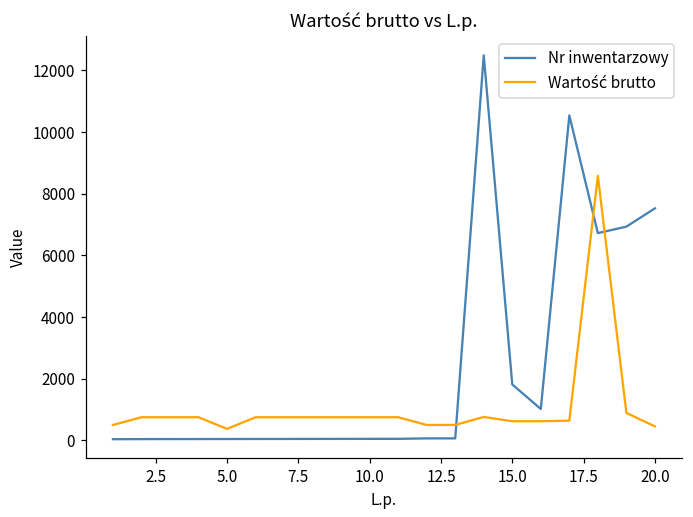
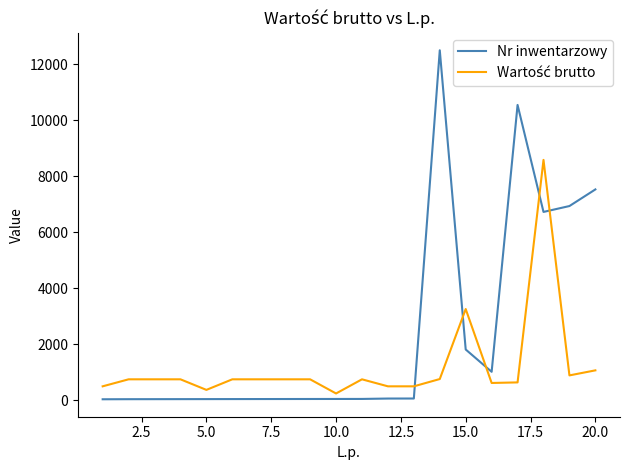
  {
    "Nr inwentarzowy": {
      "5.0": 0,
      "10.0": 0,
      "15.0": 1800,
      "20.0": 7500
    },
    "Wartość brutto": {
      "5.0": 400,
-     "10.0": 800,
-     "15.0": 600,
-     "20.0": 500
+     "10.0": 200,
+     "15.0": 3300,
+     "20.0": 1100
    }
  }
